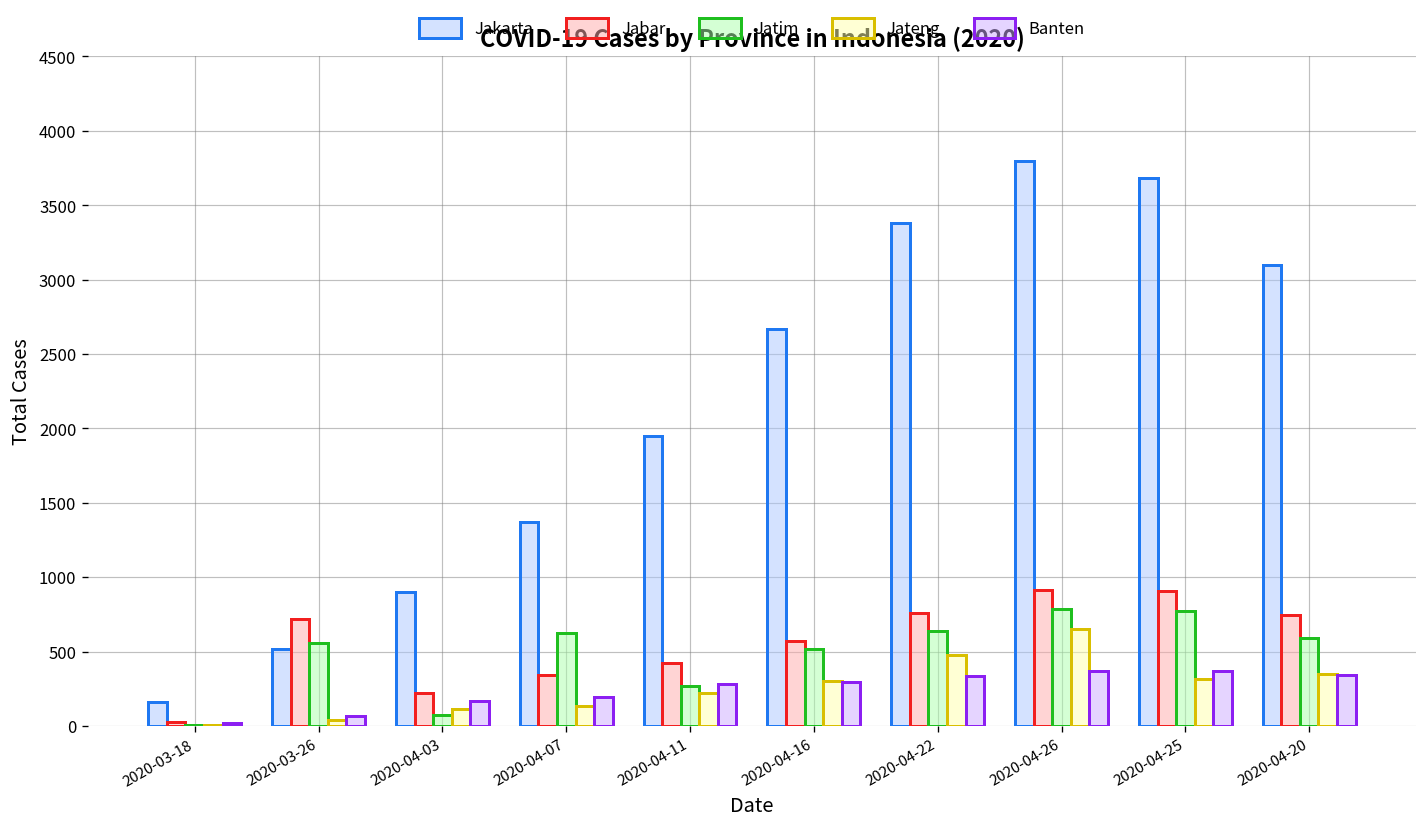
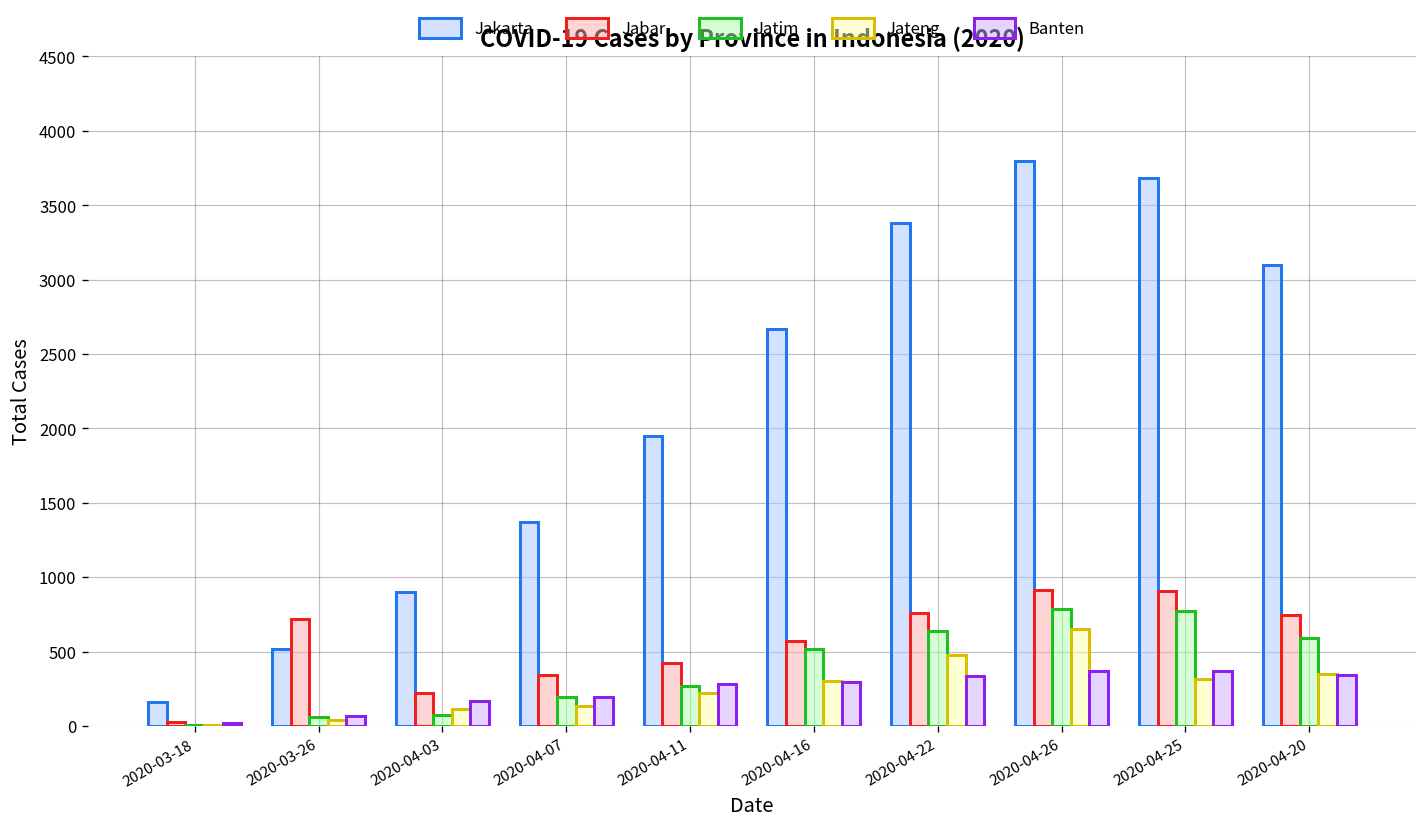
  {
    "Jabar": {
      "2020-03-18": 20,
      "2020-03-26": 720,
      "2020-04-03": 220,
      "2020-04-07": 340,
      "2020-04-11": 420,
      "2020-04-16": 570,
      "2020-04-22": 760,
      "2020-04-26": 910,
      "2020-04-25": 910,
      "2020-04-20": 750
    },
    "Jatim": {
-     "2020-03-26": 560,
+     "2020-03-26": 60,
      "2020-04-03": 80,
-     "2020-04-07": 630,
+     "2020-04-07": 190,
      "2020-04-11": 270,
      "2020-04-16": 510,
      "2020-04-22": 640,
      "2020-04-26": 790,
      "2020-04-25": 770,
      "2020-04-20": 590
    },
    "Jateng": {
      "2020-03-26": 40,
      "2020-04-03": 110,
      "2020-04-07": 130,
      "2020-04-11": 220,
      "2020-04-16": 300,
      "2020-04-22": 480,
      "2020-04-26": 650,
      "2020-04-25": 310,
      "2020-04-20": 350
    }
  }
